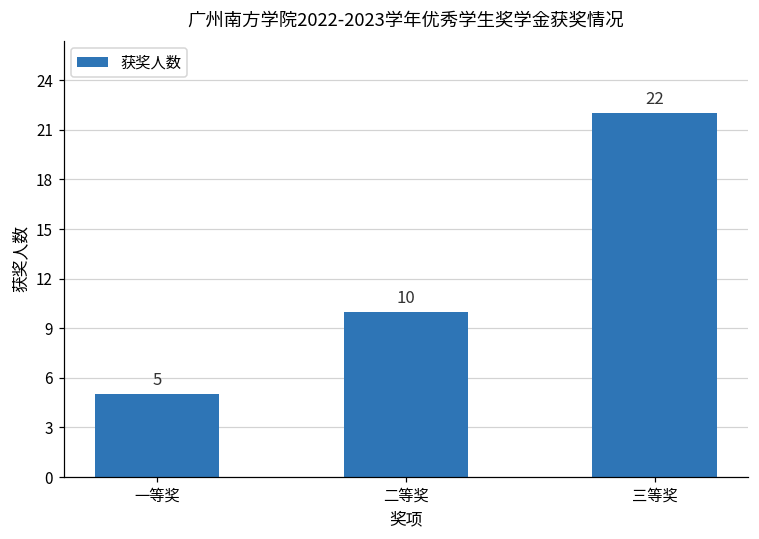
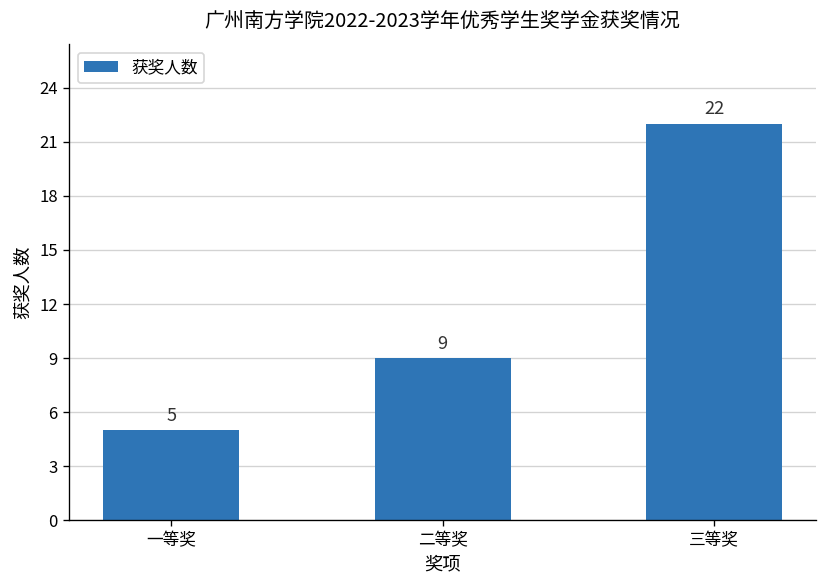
  {
    "一等奖": 5,
-   "二等奖": 10,
+   "二等奖": 9,
    "三等奖": 22
  }
